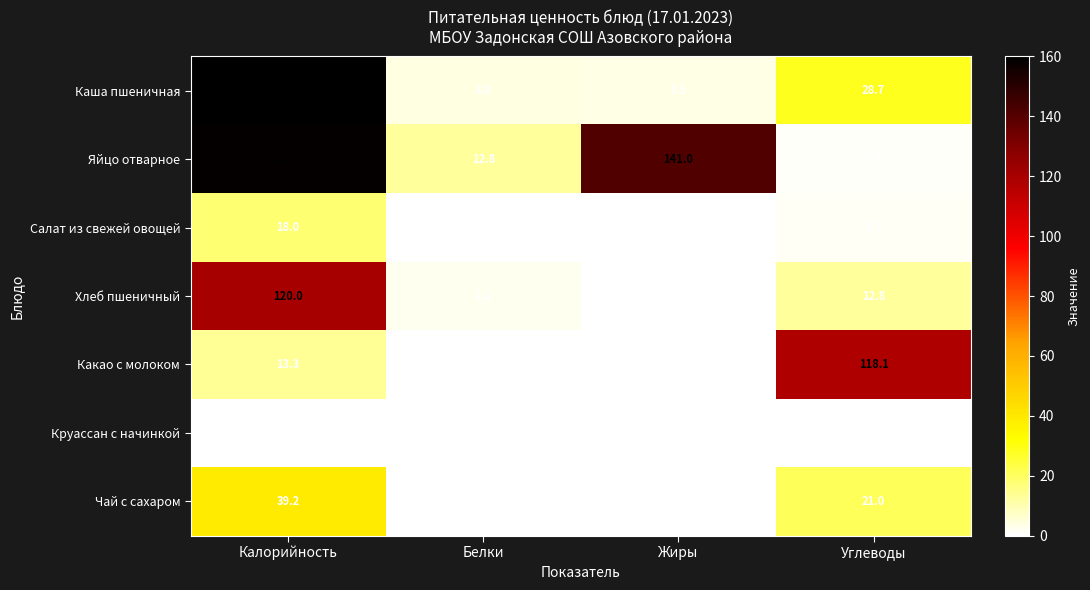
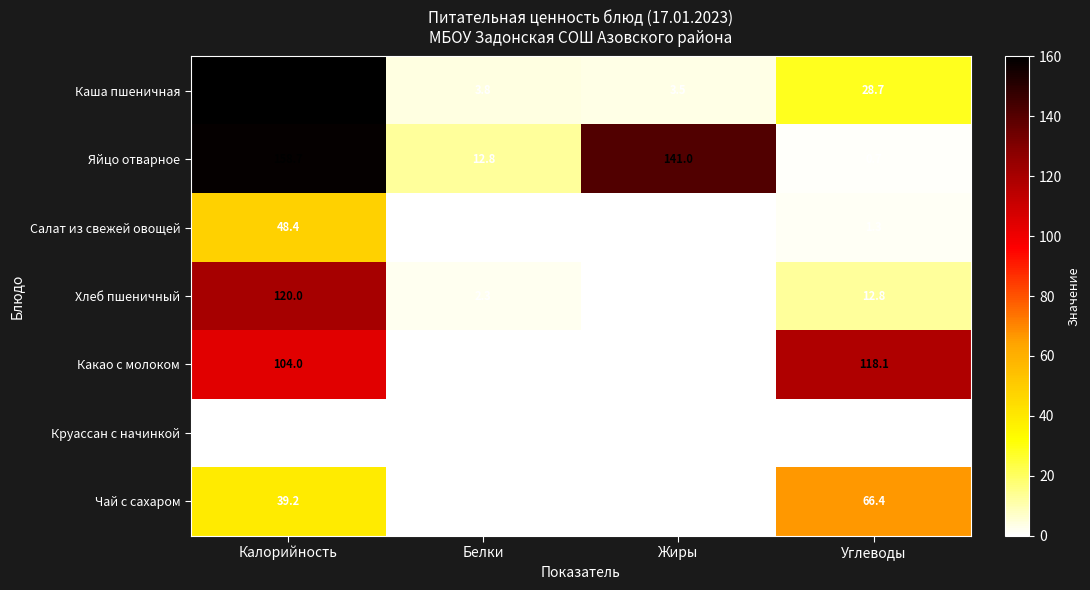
  {
    "Каша пшеничная": {
      "Углеводы": 28.7
    },
    "Яйцо отварное": {
      "Белки": 12.8,
      "Жиры": 141.0
    },
    "Салат из свежей овощей": {
-     "Калорийность": 18.0
+     "Калорийность": 48.4
    },
    "Хлеб пшеничный": {
      "Калорийность": 120.0,
      "Углеводы": 12.8
    },
    "Какао с молоком": {
-     "Калорийность": 13.3,
+     "Калорийность": 104.0,
      "Углеводы": 118.1
    },
    "Чай с сахаром": {
      "Калорийность": 39.2,
-     "Углеводы": 21.0
+     "Углеводы": 66.4
    }
  }
